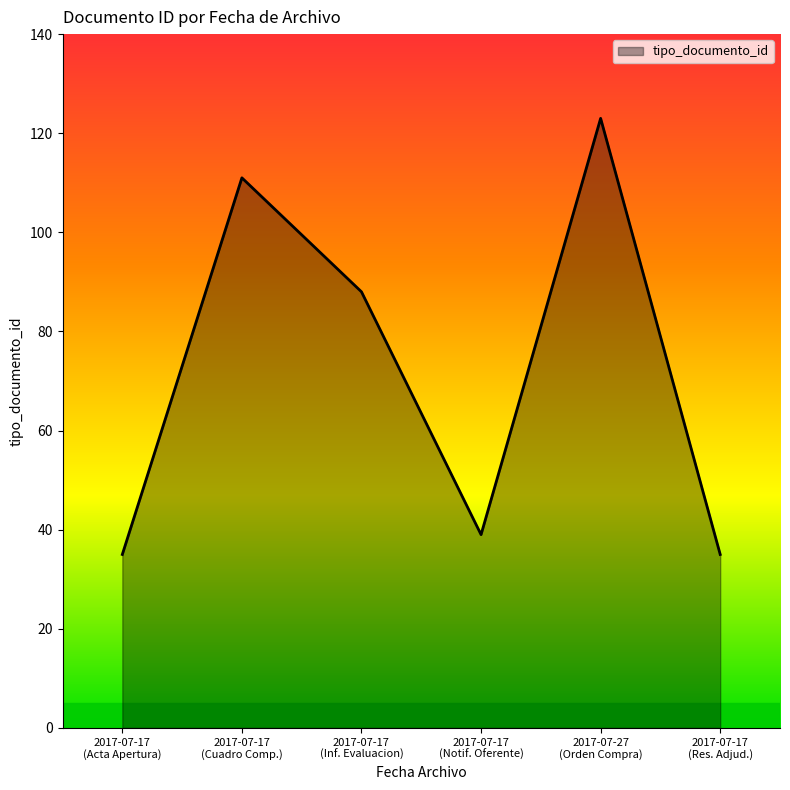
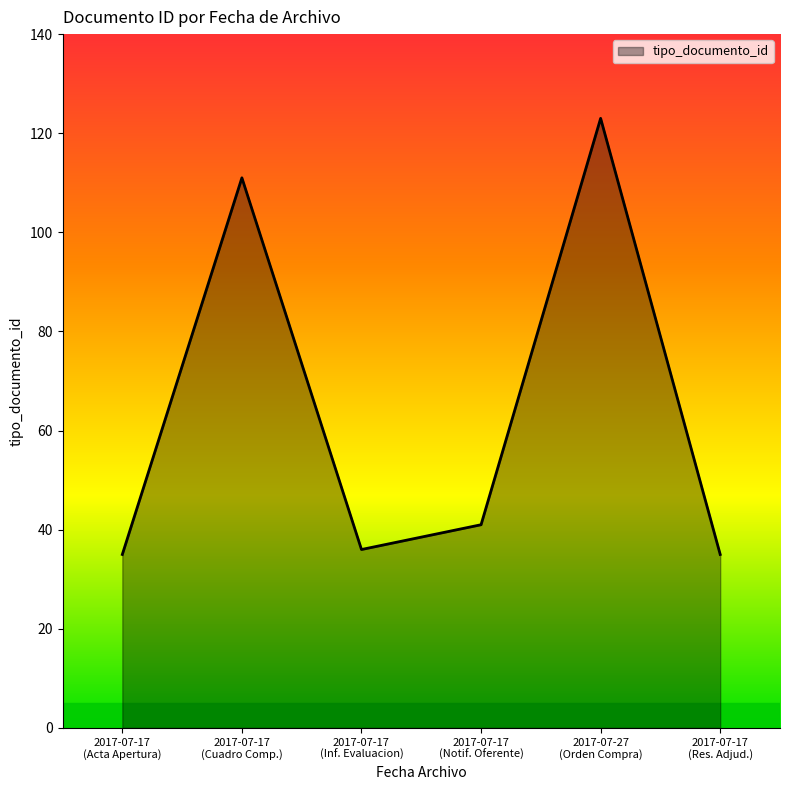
  {
    "2017-07-17 (Acta Apertura)": 35,
    "2017-07-17 (Cuadro Comp.)": 111,
-   "2017-07-17 (Inf. Evaluacion)": 88,
-   "2017-07-17 (Notif. Oferente)": 39,
+   "2017-07-17 (Inf. Evaluacion)": 36,
+   "2017-07-17 (Notif. Oferente)": 41,
    "2017-07-27 (Orden Compra)": 123,
    "2017-07-17 (Res. Adjud.)": 35
  }
